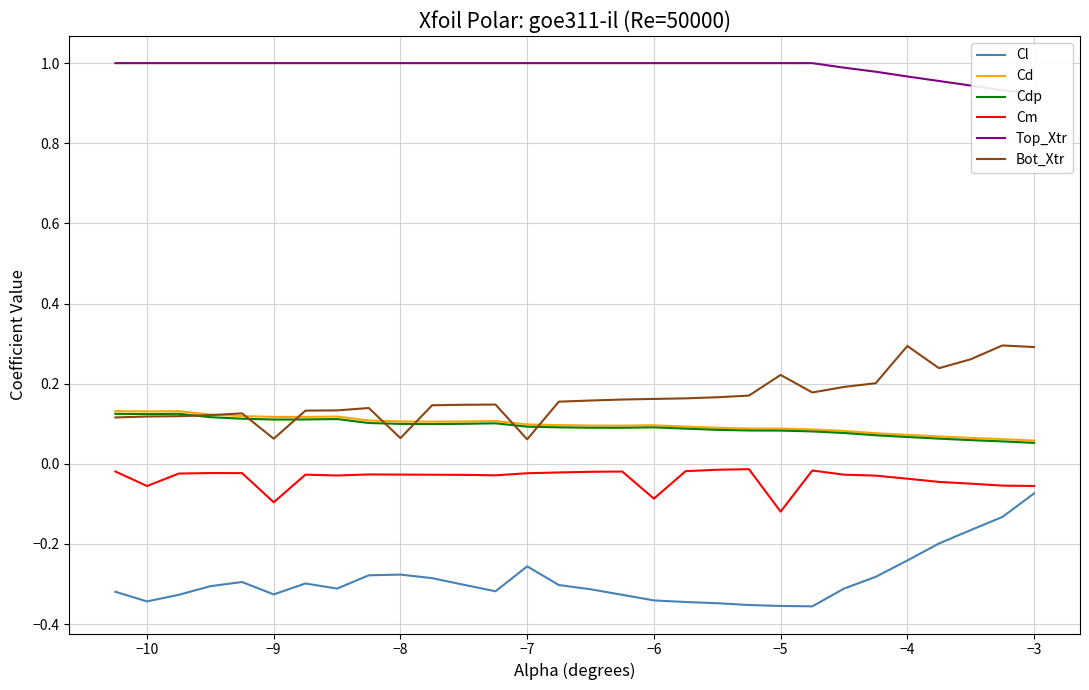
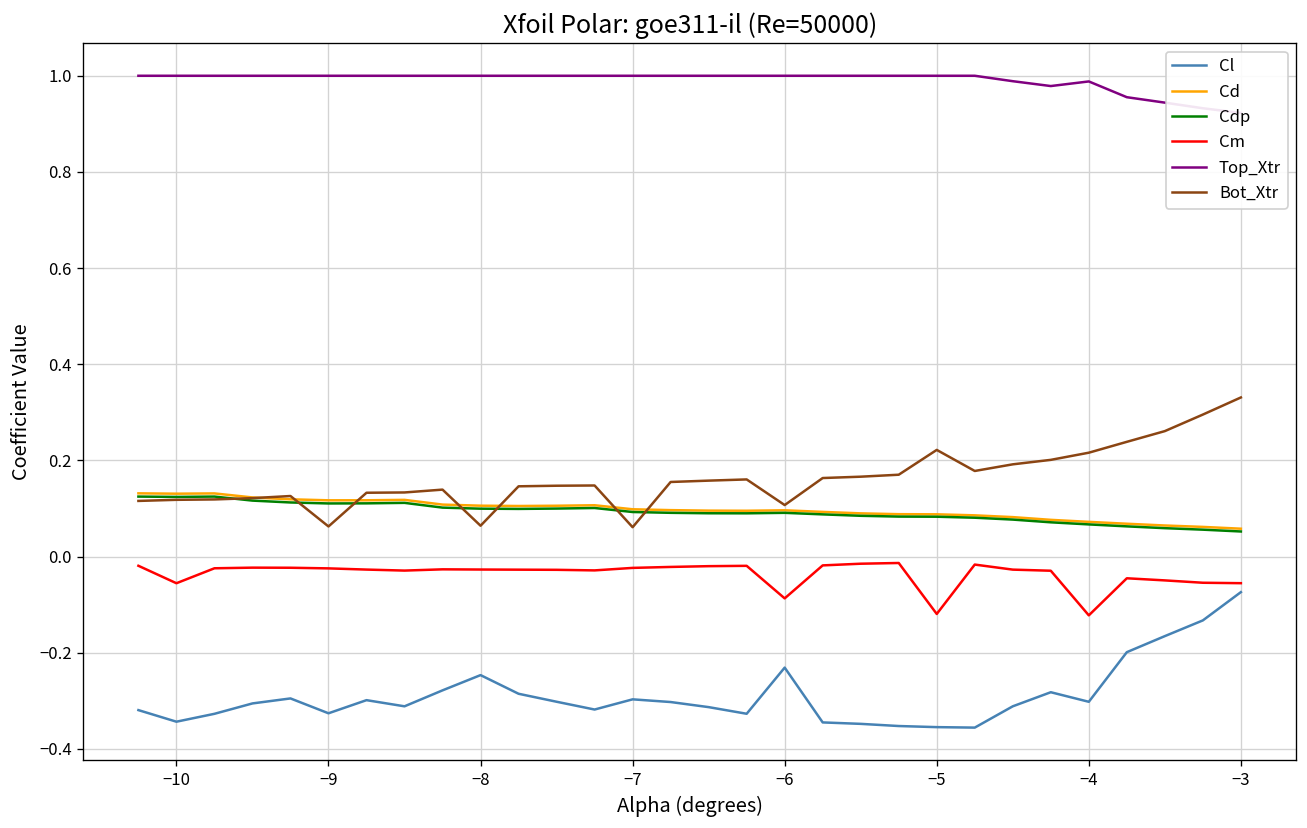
  {
    "Cl": {
      "−10": -0.34,
      "−9": -0.33,
-     "−8": -0.28,
-     "−7": -0.26,
-     "−6": -0.34,
+     "−8": -0.25,
+     "−7": -0.30,
+     "−6": -0.23,
      "−5": -0.35,
-     "−4": -0.24,
+     "−4": -0.30,
      "−3": -0.07
    },
    "Cd": {
      "−10": 0.13,
      "−9": 0.12
    },
    "Cdp": {
      "−9": 0.11
    },
    "Cm": {
      "−10": -0.06,
-     "−9": -0.10,
+     "−9": -0.02,
      "−8": -0.03,
      "−7": -0.02,
      "−6": -0.09,
      "−5": -0.12,
-     "−4": -0.04,
+     "−4": -0.12,
      "−3": -0.06
    },
    "Top_Xtr": {
      "−10": 1.00,
      "−9": 1.00,
      "−8": 1.00,
      "−7": 1.00,
      "−6": 1.00,
      "−5": 1.00,
-     "−4": 0.97
+     "−4": 0.99
    },
    "Bot_Xtr": {
      "−9": 0.06,
      "−8": 0.06,
      "−7": 0.06,
-     "−6": 0.16,
+     "−6": 0.11,
      "−5": 0.22,
-     "−4": 0.29,
-     "−3": 0.29
+     "−4": 0.22,
+     "−3": 0.33
    }
  }
